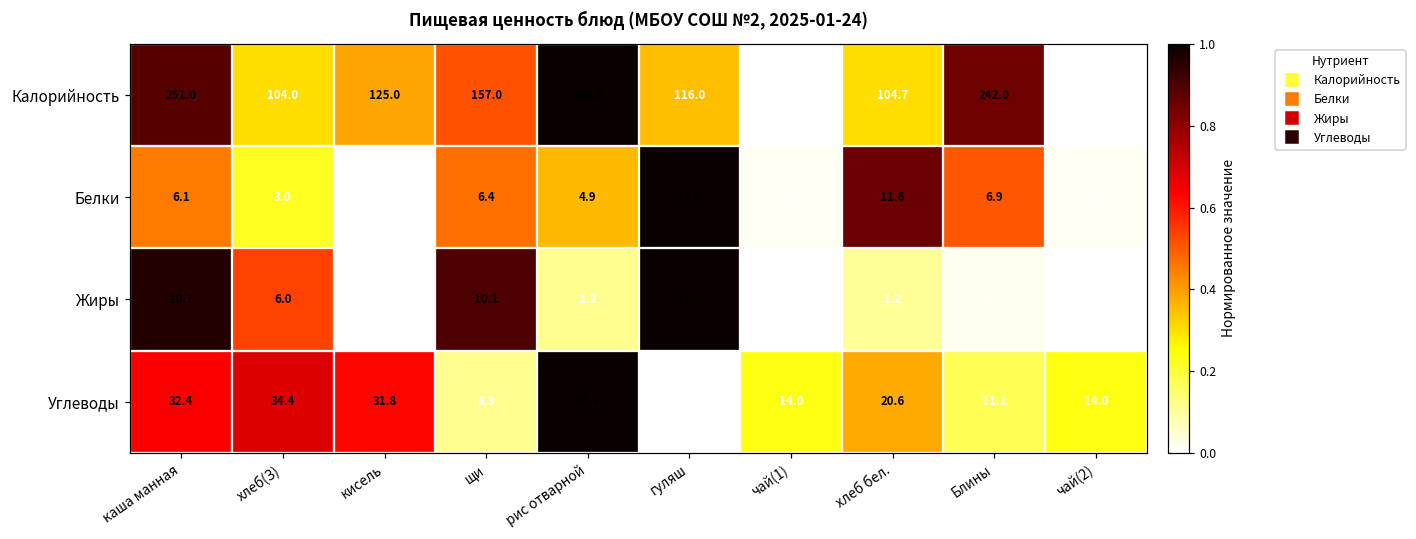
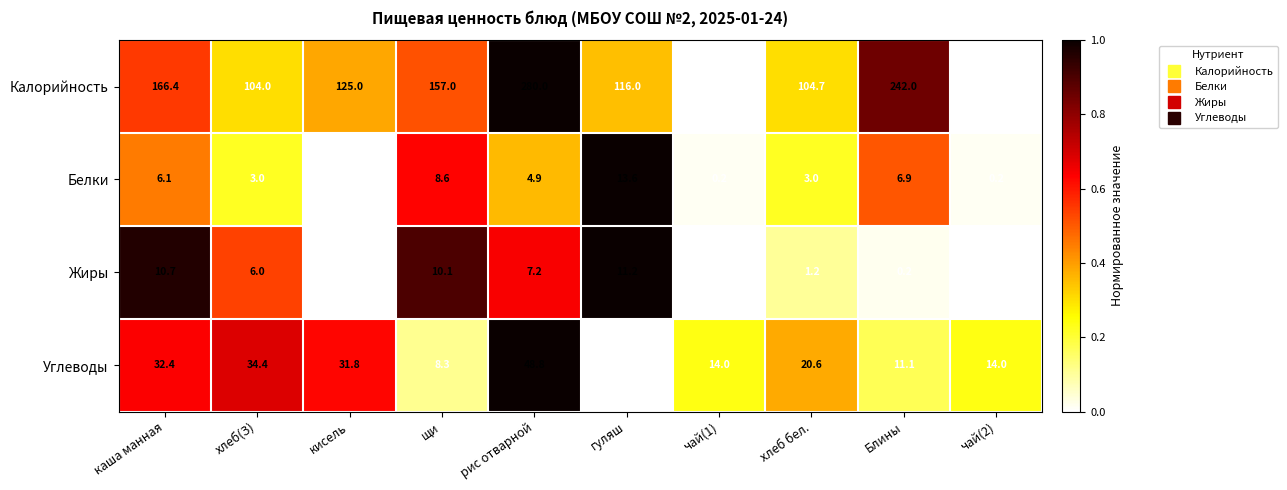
  {
    "Калорийность": {
-     "каша манная": 251.0,
+     "каша манная": 166.4,
      "хлеб(З)": 104.0,
      "кисель": 125.0,
      "щи": 157.0,
      "гуляш": 116.0,
      "хлеб бел.": 104.7,
      "Блины": 242.0
    },
    "Белки": {
      "каша манная": 6.1,
      "хлеб(З)": 3.0,
-     "щи": 6.4,
+     "щи": 8.6,
      "рис отварной": 4.9,
-     "хлеб бел.": 11.6,
+     "хлеб бел.": 3.0,
      "Блины": 6.9
    },
    "Жиры": {
      "хлеб(З)": 6.0,
      "щи": 10.1,
-     "рис отварной": 1.2,
+     "рис отварной": 7.2,
      "хлеб бел.": 1.2
    },
    "Углеводы": {
      "каша манная": 32.4,
      "хлеб(З)": 34.4,
      "кисель": 31.8,
      "щи": 8.3,
      "чай(1)": 14.0,
      "хлеб бел.": 20.6,
      "Блины": 11.1,
      "чай(2)": 14.0
    }
  }
